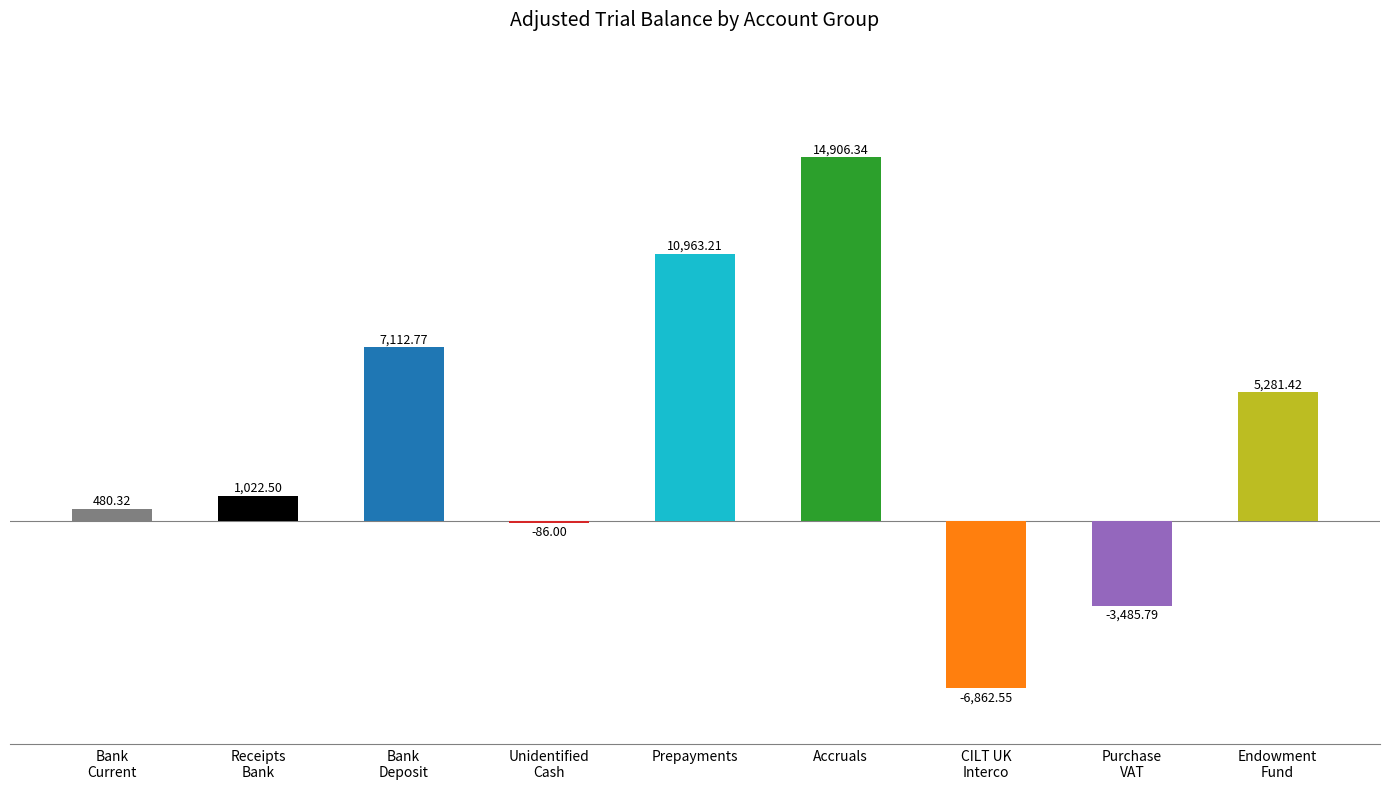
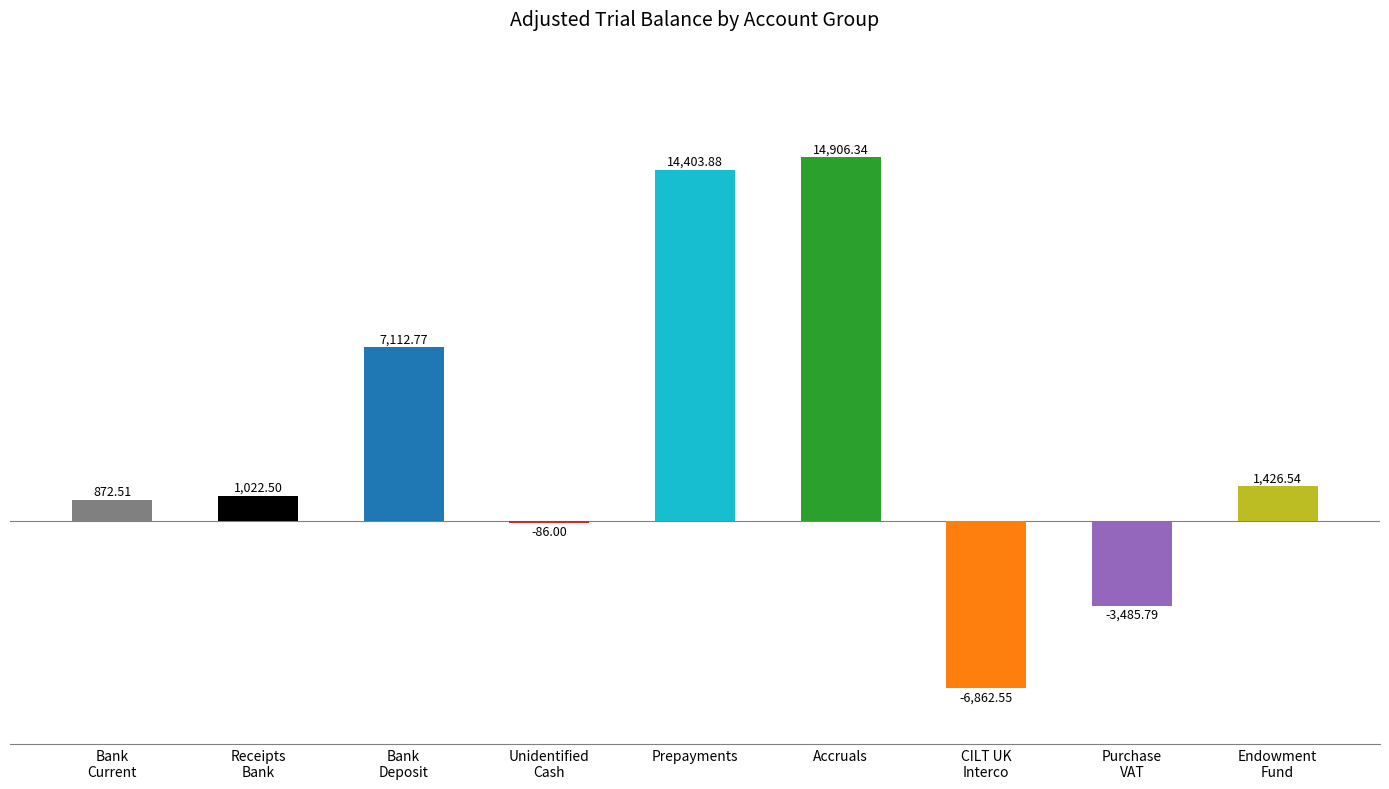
  {
-   "Bank Current": "480.32",
+   "Bank Current": "872.51",
    "Receipts Bank": "1,022.50",
    "Bank Deposit": "7,112.77",
    "Unidentified Cash": "-86.00",
-   "Prepayments": "10,963.21",
+   "Prepayments": "14,403.88",
    "Accruals": "14,906.34",
    "CILT UK Interco": "-6,862.55",
    "Purchase VAT": "-3,485.79",
-   "Endowment Fund": "5,281.42"
+   "Endowment Fund": "1,426.54"
  }
